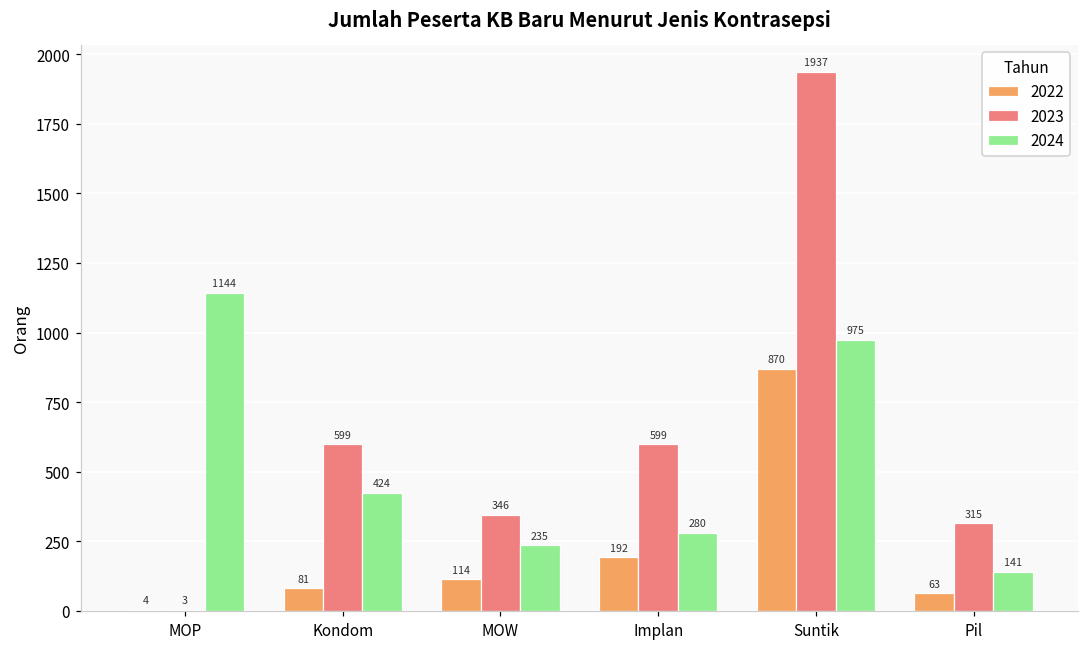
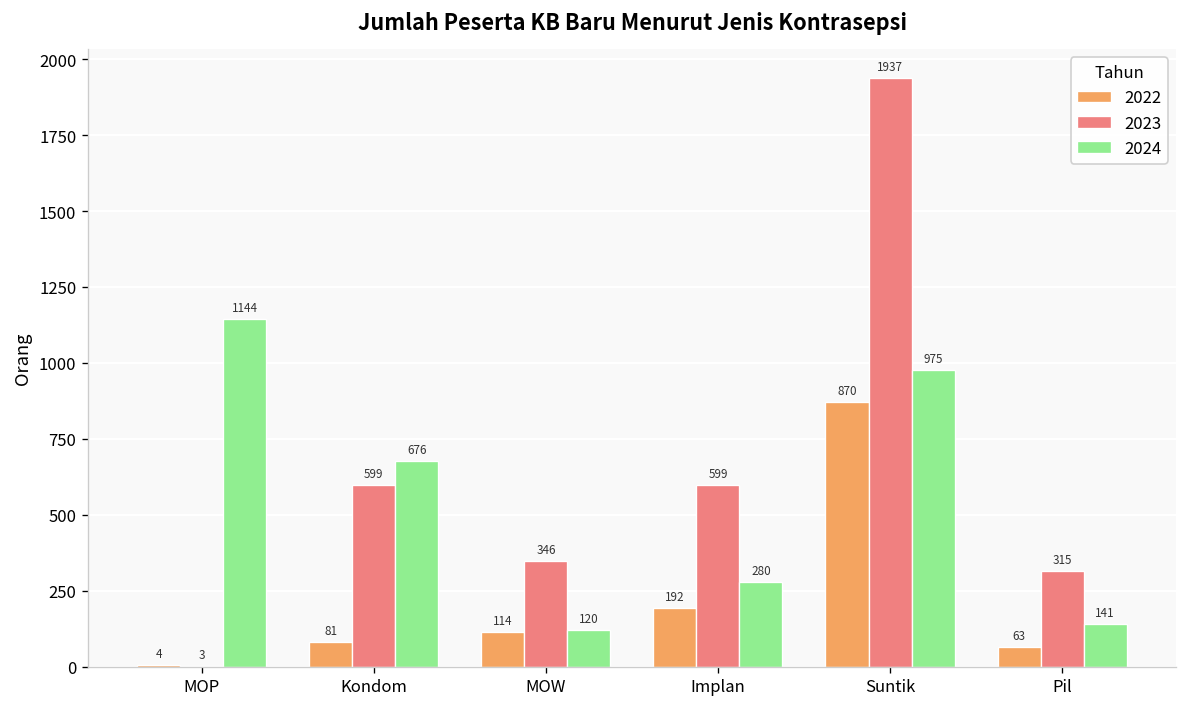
  {
    "2024": {
      "MOP": 1144,
-     "Kondom": 424,
-     "MOW": 235,
+     "Kondom": 676,
+     "MOW": 120,
      "Implan": 280,
      "Suntik": 975,
      "Pil": 141
    }
  }
